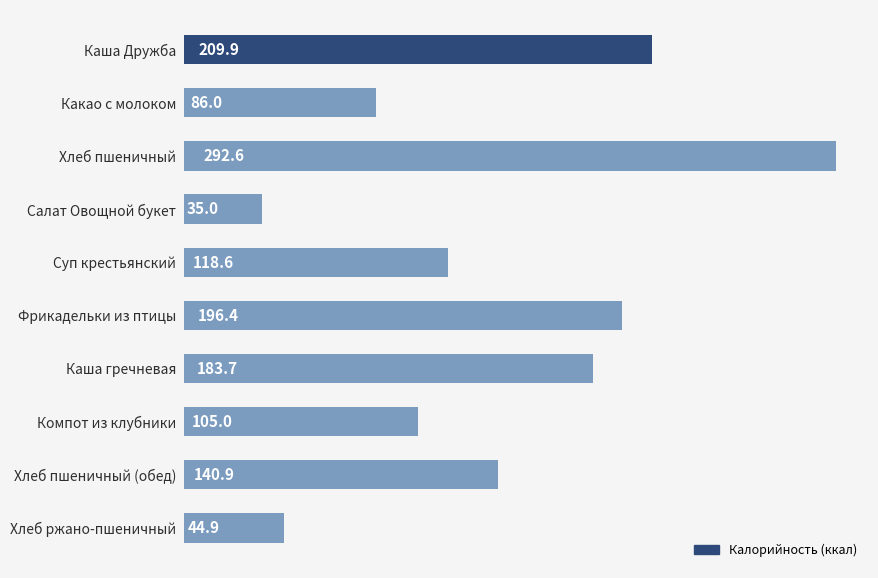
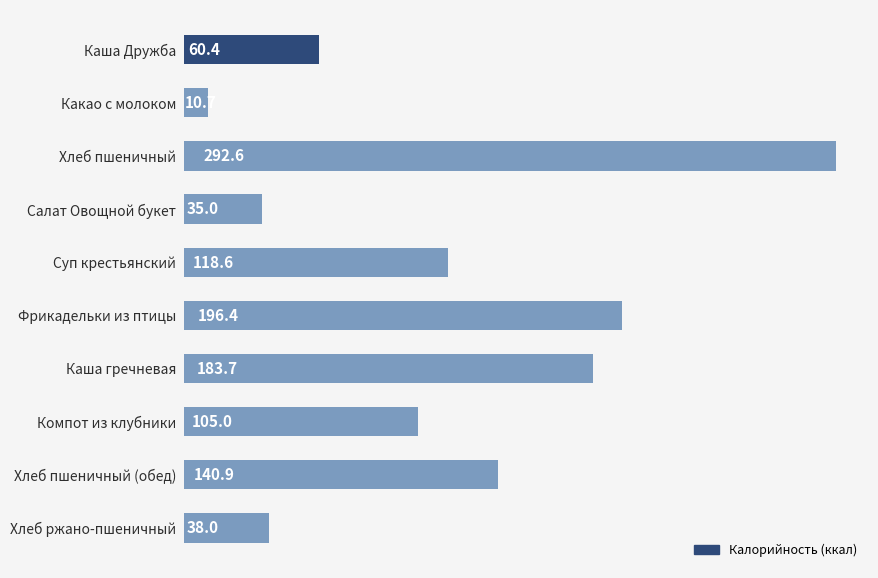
  {
-   "Каша Дружба": 209.9,
-   "Какао с молоком": 86.0,
+   "Каша Дружба": 60.4,
+   "Какао с молоком": 10.7,
    "Хлеб пшеничный": 292.6,
    "Салат Овощной букет": 35.0,
    "Суп крестьянский": 118.6,
    "Фрикадельки из птицы": 196.4,
    "Каша гречневая": 183.7,
    "Компот из клубники": 105.0,
    "Хлеб пшеничный (обед)": 140.9,
-   "Хлеб ржано-пшеничный": 44.9
+   "Хлеб ржано-пшеничный": 38.0
  }
